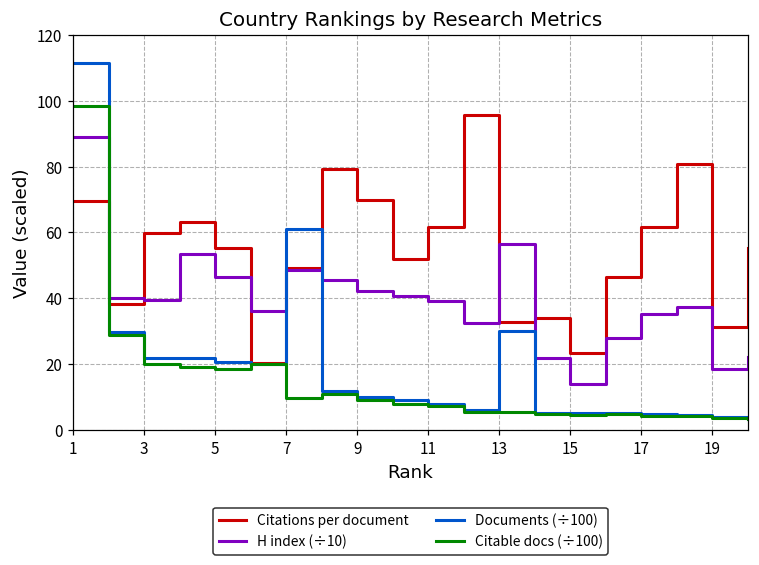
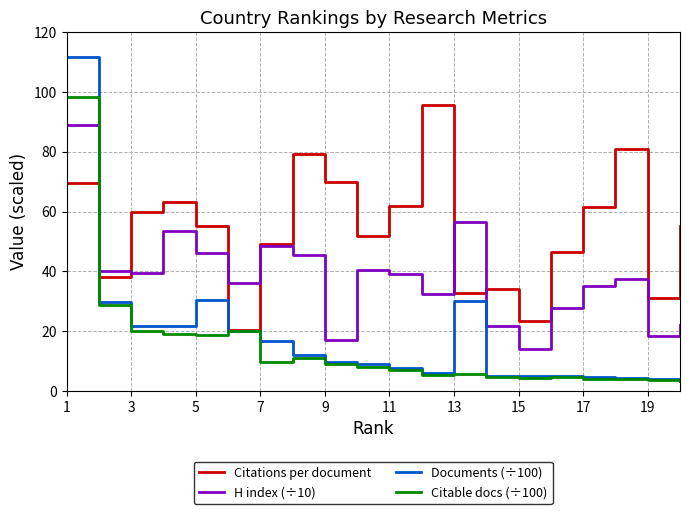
  {
    "Citations per document": {
      "1": 70,
      "3": 60,
      "5": 55,
      "9": 70,
      "11": 62,
      "13": 33,
      "15": 23,
      "17": 62,
      "19": 31
    },
    "H index (÷10)": {
      "1": 89,
      "3": 39,
      "5": 46,
-     "9": 42,
+     "9": 17,
      "11": 39,
      "13": 57,
      "15": 14,
      "17": 35,
      "19": 18
    },
    "Documents (÷100)": {
      "1": 112,
      "3": 22,
-     "5": 21,
-     "7": 61,
+     "5": 31,
+     "7": 17,
      "13": 30
    },
    "Citable docs (÷100)": {
      "1": 98,
      "3": 20,
      "5": 19,
      "7": 10,
      "13": 6
    }
  }
